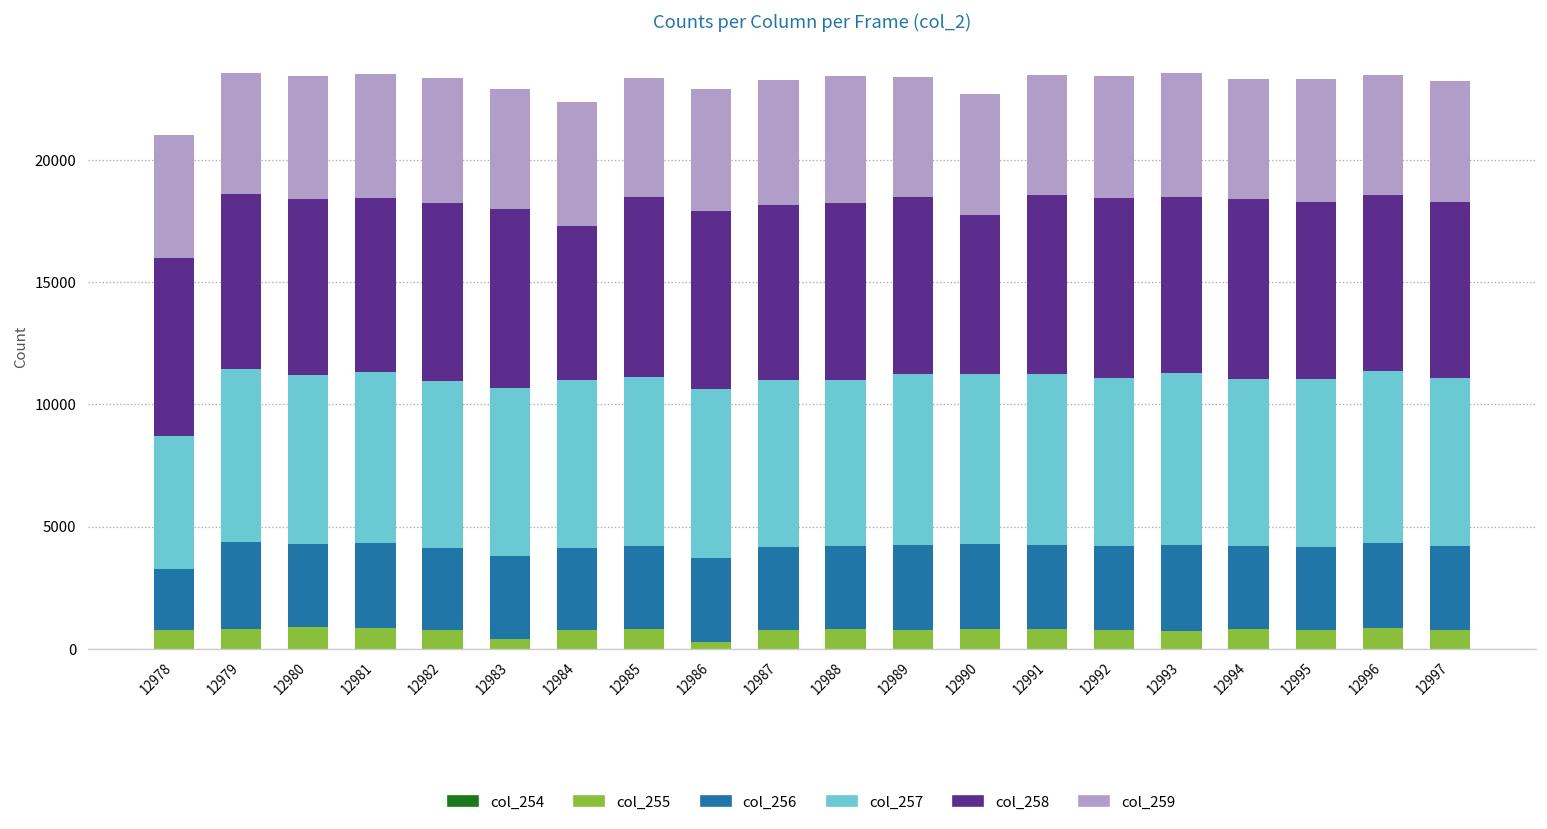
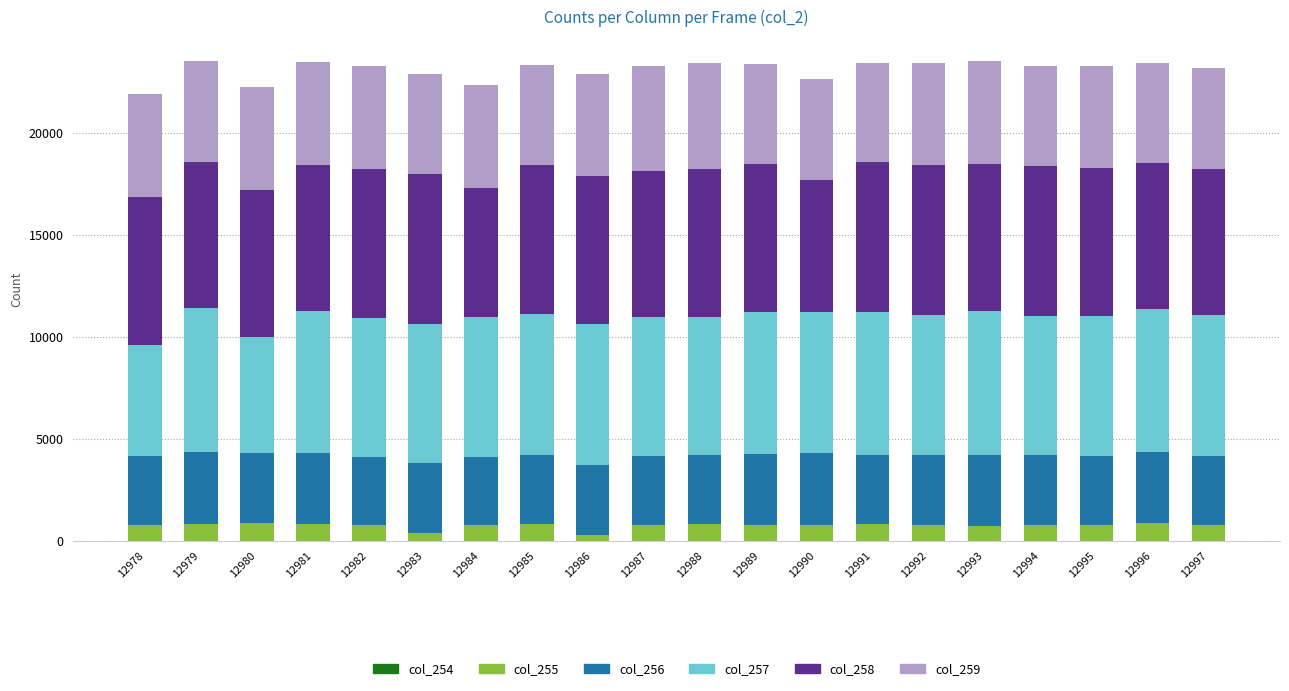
  {
    "col_255": {
      "12978": 800,
      "12979": 800,
      "12980": 900,
      "12981": 800,
      "12982": 800,
      "12983": 400,
      "12984": 800,
      "12985": 800,
      "12986": 300,
      "12987": 800,
      "12988": 800,
      "12989": 800,
      "12990": 800,
      "12991": 800,
      "12992": 800,
      "12993": 700,
      "12994": 800,
      "12995": 800,
      "12996": 900,
      "12997": 800
    },
    "col_256": {
-     "12978": 2500,
+     "12978": 3400,
      "12979": 3600,
      "12980": 3400,
      "12981": 3500,
      "12982": 3400,
      "12983": 3400,
      "12984": 3400,
      "12985": 3400,
      "12986": 3400,
      "12987": 3400,
      "12988": 3400,
      "12989": 3500,
      "12990": 3500,
      "12991": 3400,
      "12992": 3400,
      "12993": 3500,
      "12994": 3400,
      "12995": 3400,
      "12996": 3500,
      "12997": 3400
    },
    "col_257": {
      "12978": 5400,
      "12979": 7100,
-     "12980": 6900,
+     "12980": 5700,
      "12981": 7000,
      "12982": 6800,
      "12983": 6800,
      "12984": 6900,
      "12985": 6900,
      "12986": 6900,
      "12987": 6800,
      "12988": 6800,
      "12989": 7000,
      "12990": 6900,
      "12991": 7000,
      "12992": 6900,
      "12993": 7000,
      "12994": 6900,
      "12995": 6800,
      "12996": 7000,
      "12997": 6900
    },
    "col_258": {
      "12978": 7300,
      "12979": 7200,
      "12980": 7200,
      "12981": 7200,
      "12982": 7300,
      "12983": 7300,
      "12984": 6300,
      "12985": 7300,
      "12986": 7300,
      "12987": 7200,
      "12988": 7200,
      "12989": 7200,
      "12990": 6500,
      "12991": 7300,
      "12992": 7400,
      "12993": 7200,
      "12994": 7300,
      "12995": 7300,
      "12996": 7200,
      "12997": 7200
    },
    "col_259": {
      "12978": 5000,
      "12979": 4900,
      "12980": 5000,
      "12981": 5000,
      "12982": 5100,
      "12983": 4900,
      "12984": 5100,
      "12985": 4900,
      "12986": 5000,
      "12987": 5100,
      "12988": 5200,
      "12989": 4900,
      "12990": 5000,
      "12991": 4900,
      "12992": 5000,
      "12993": 5100,
      "12994": 4900,
      "12995": 5000,
      "12996": 4900,
      "12997": 5000
    }
  }
